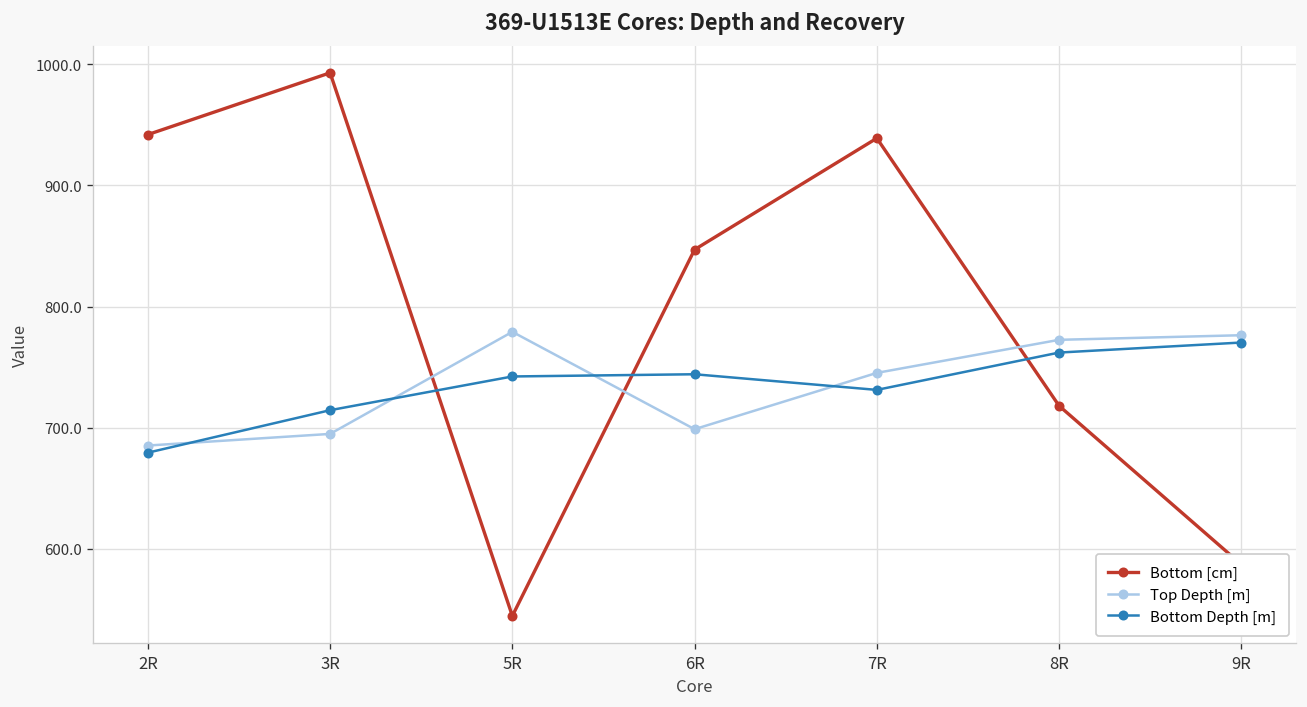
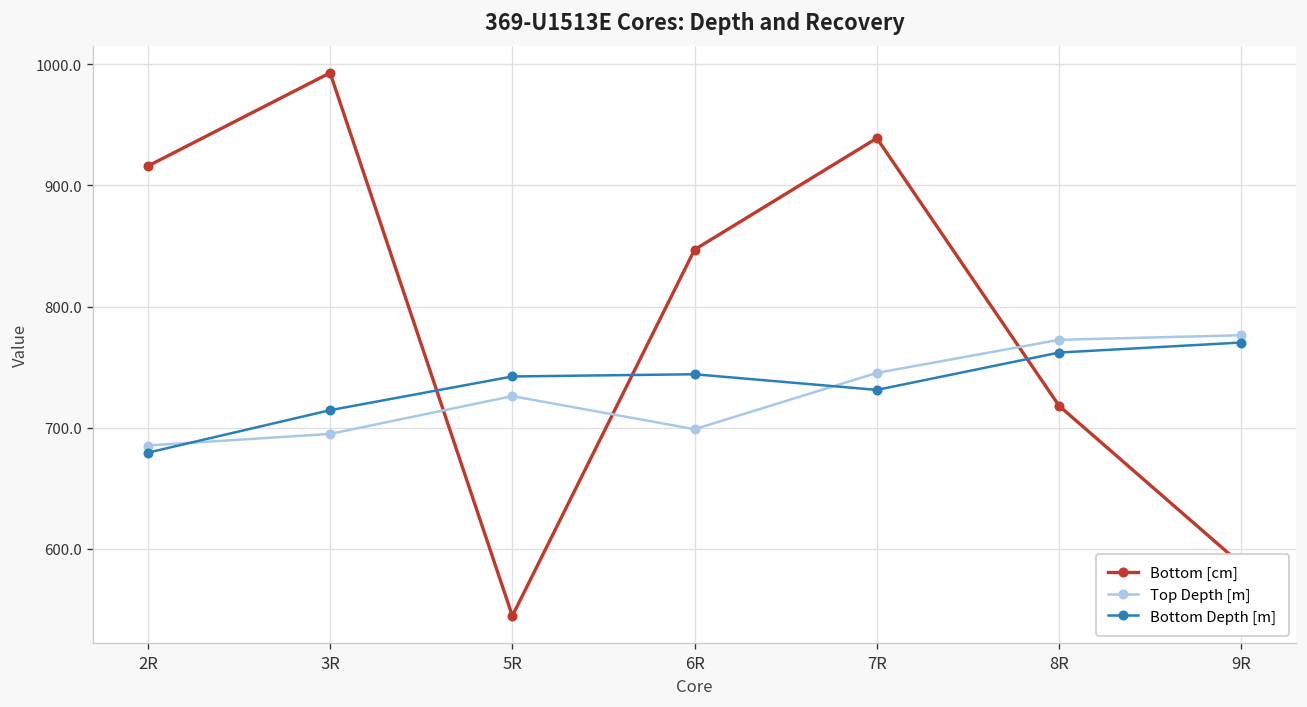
  {
    "Bottom [cm]": {
-     "2R": 942,
+     "2R": 916,
      "3R": 993,
      "5R": 545,
      "6R": 847,
      "7R": 939,
      "8R": 718
    },
    "Top Depth [m]": {
      "2R": 685,
      "3R": 695,
-     "5R": 779,
+     "5R": 726,
      "6R": 699,
      "7R": 745,
      "8R": 773,
      "9R": 776
    },
    "Bottom Depth [m]": {
      "2R": 679,
      "3R": 714,
      "5R": 742,
      "6R": 744,
      "7R": 731,
      "8R": 762,
      "9R": 770
    }
  }
